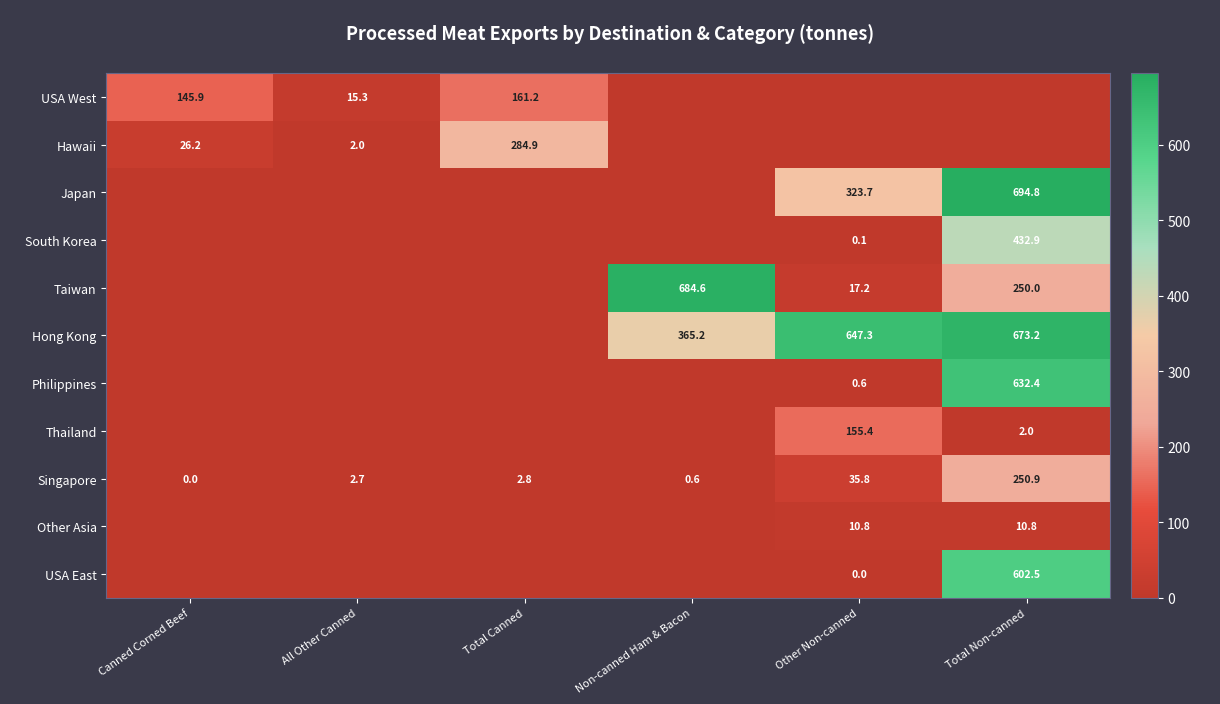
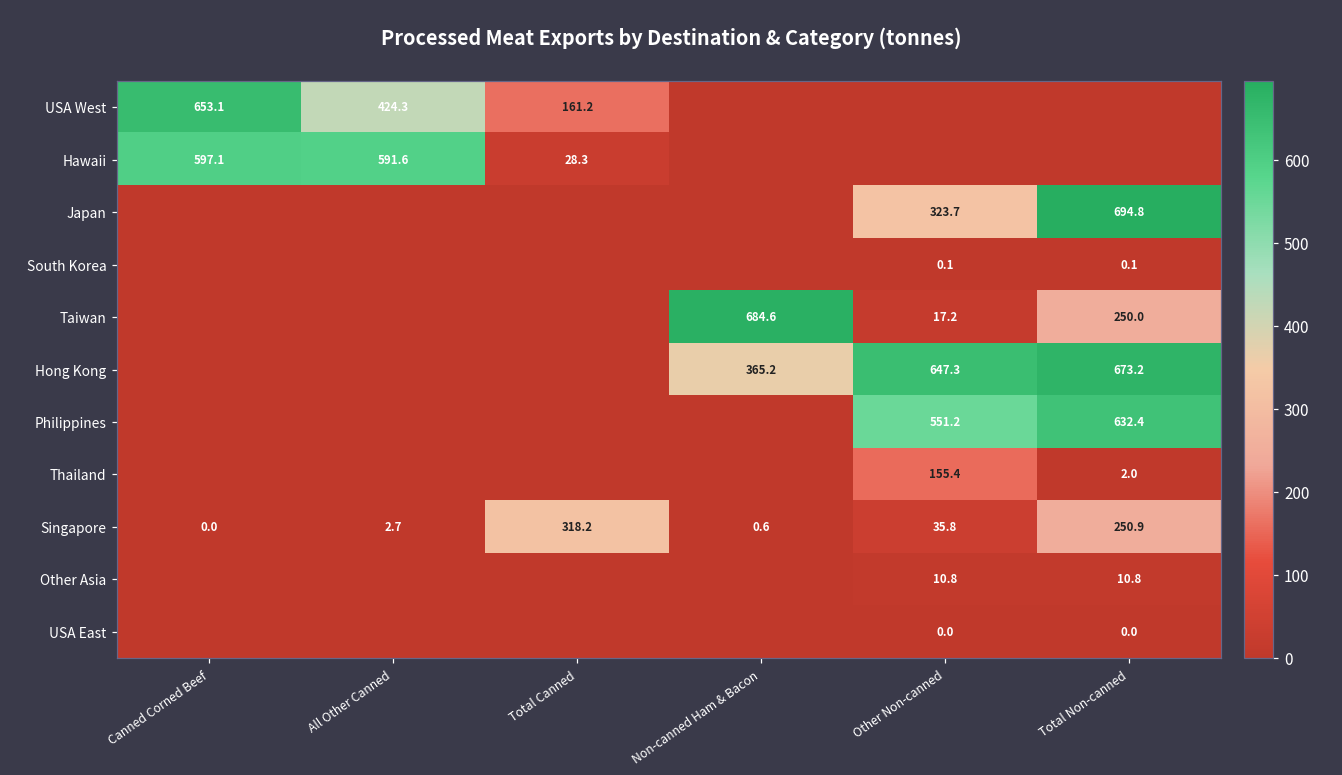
  {
    "USA West": {
-     "Canned Corned Beef": 145.9,
-     "All Other Canned": 15.3,
+     "Canned Corned Beef": 653.1,
+     "All Other Canned": 424.3,
      "Total Canned": 161.2
    },
    "Hawaii": {
-     "Canned Corned Beef": 26.2,
-     "All Other Canned": 2.0,
-     "Total Canned": 284.9
+     "Canned Corned Beef": 597.1,
+     "All Other Canned": 591.6,
+     "Total Canned": 28.3
    },
    "Japan": {
      "Other Non-canned": 323.7,
      "Total Non-canned": 694.8
    },
    "South Korea": {
      "Other Non-canned": 0.1,
-     "Total Non-canned": 432.9
+     "Total Non-canned": 0.1
    },
    "Taiwan": {
      "Non-canned Ham & Bacon": 684.6,
      "Other Non-canned": 17.2,
      "Total Non-canned": 250.0
    },
    "Hong Kong": {
      "Non-canned Ham & Bacon": 365.2,
      "Other Non-canned": 647.3,
      "Total Non-canned": 673.2
    },
    "Philippines": {
-     "Other Non-canned": 0.6,
+     "Other Non-canned": 551.2,
      "Total Non-canned": 632.4
    },
    "Thailand": {
      "Other Non-canned": 155.4,
      "Total Non-canned": 2.0
    },
    "Singapore": {
      "Canned Corned Beef": 0.0,
      "All Other Canned": 2.7,
-     "Total Canned": 2.8,
+     "Total Canned": 318.2,
      "Non-canned Ham & Bacon": 0.6,
      "Other Non-canned": 35.8,
      "Total Non-canned": 250.9
    },
    "Other Asia": {
      "Other Non-canned": 10.8,
      "Total Non-canned": 10.8
    },
    "USA East": {
      "Other Non-canned": 0.0,
-     "Total Non-canned": 602.5
+     "Total Non-canned": 0.0
    }
  }
